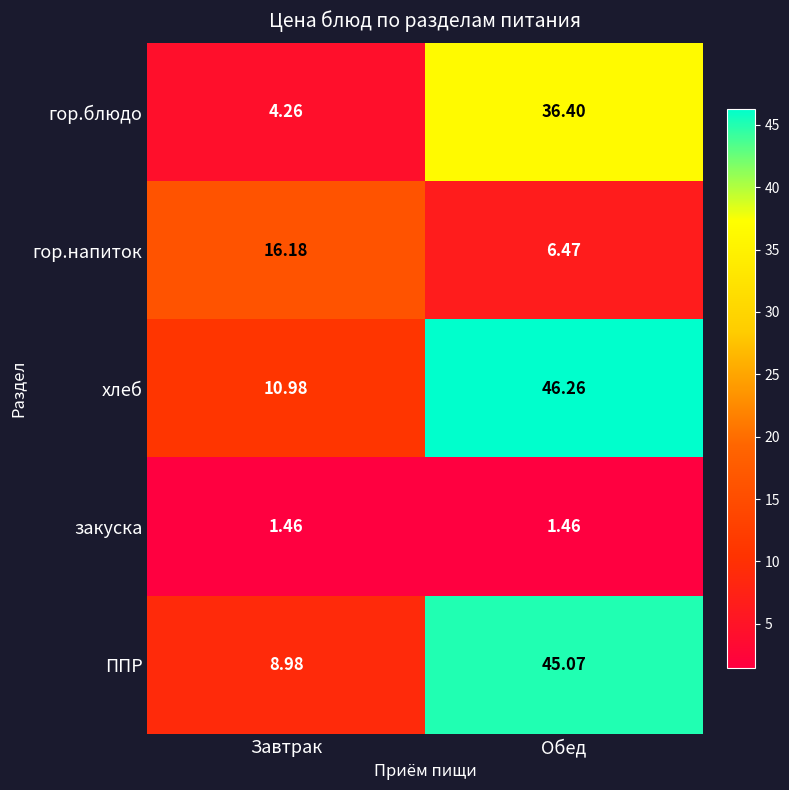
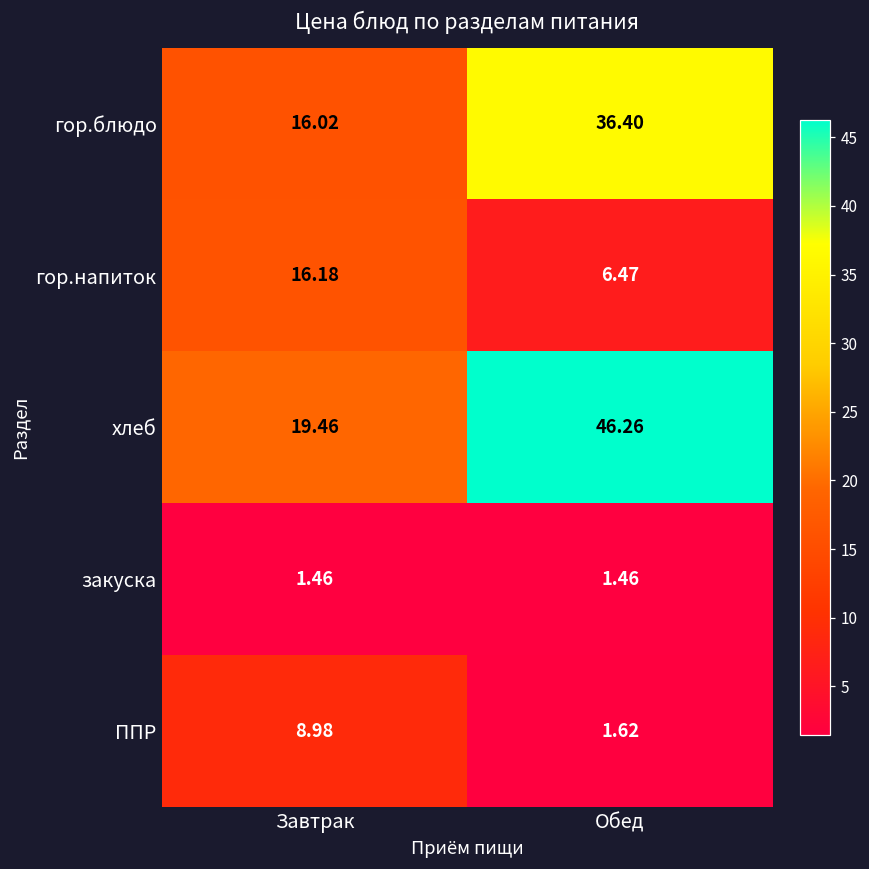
  {
    "гор.блюдо": {
-     "Завтрак": 4.26,
+     "Завтрак": 16.02,
      "Обед": 36.40
    },
    "гор.напиток": {
      "Завтрак": 16.18,
      "Обед": 6.47
    },
    "хлеб": {
-     "Завтрак": 10.98,
+     "Завтрак": 19.46,
      "Обед": 46.26
    },
    "закуска": {
      "Завтрак": 1.46,
      "Обед": 1.46
    },
    "ППР": {
      "Завтрак": 8.98,
-     "Обед": 45.07
+     "Обед": 1.62
    }
  }
